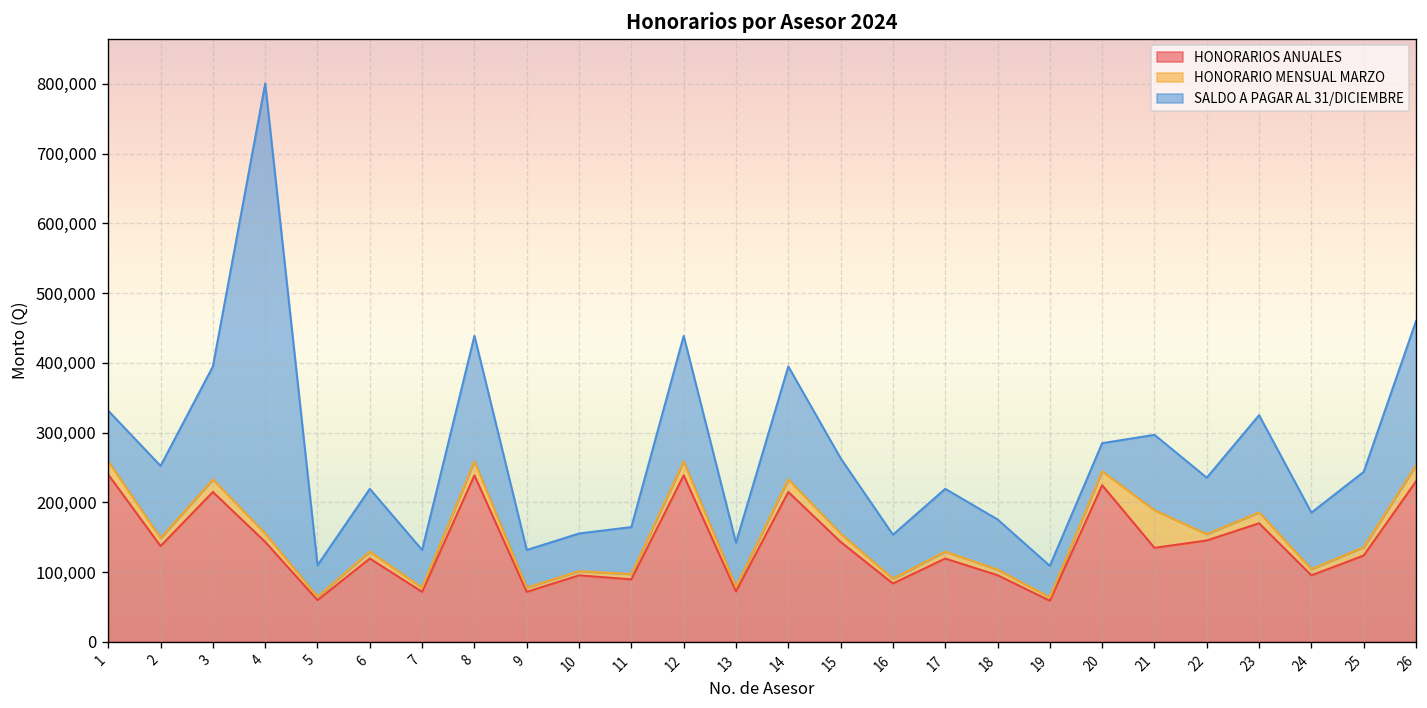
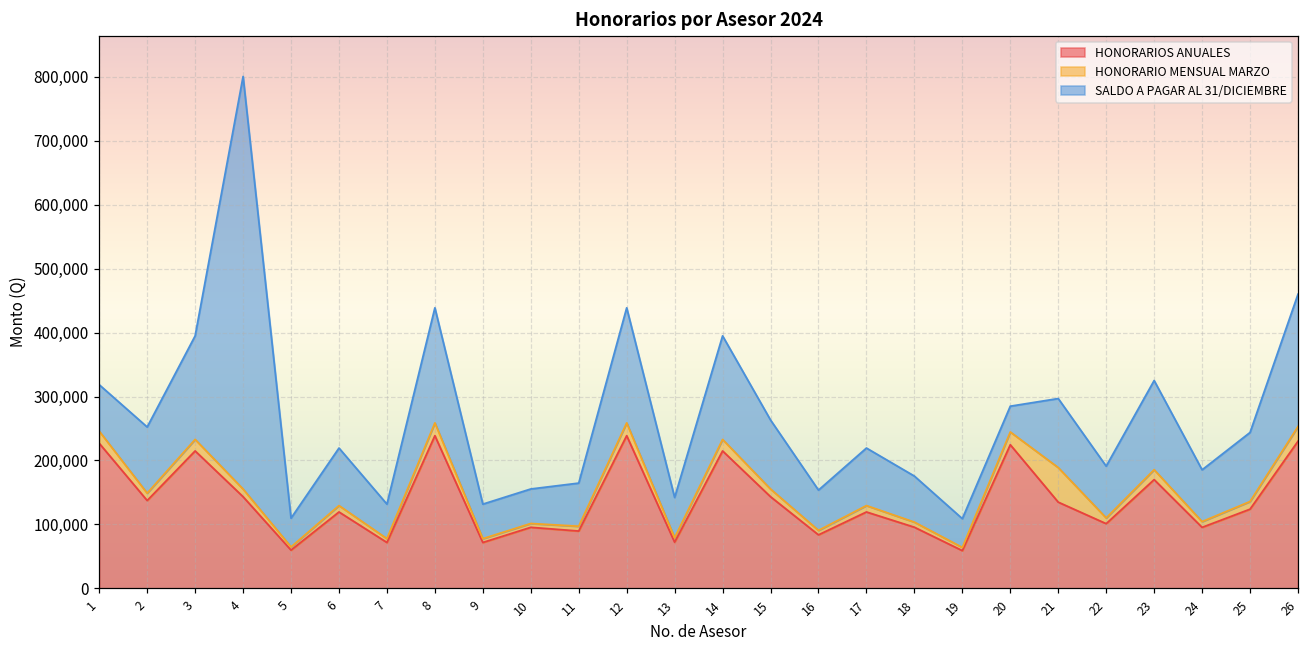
  {
    "HONORARIOS ANUALES": {
-     "1": "240,000",
+     "1": "230,000",
      "2": "140,000",
      "3": "210,000",
      "4": "140,000",
      "5": "60,000",
      "6": "120,000",
      "7": "70,000",
      "8": "240,000",
      "9": "70,000",
      "10": "100,000",
      "11": "90,000",
      "12": "240,000",
      "13": "70,000",
      "14": "210,000",
      "15": "140,000",
      "16": "80,000",
      "17": "120,000",
      "18": "100,000",
      "19": "60,000",
      "20": "220,000",
      "21": "130,000",
-     "22": "150,000",
+     "22": "100,000",
      "23": "170,000",
      "24": "100,000",
      "25": "120,000",
      "26": "230,000"
    },
    "HONORARIO MENSUAL MARZO": {
      "1": "20,000",
      "2": "10,000",
      "3": "20,000",
      "4": "10,000",
      "5": "10,000",
      "6": "10,000",
      "7": "10,000",
      "8": "20,000",
      "9": "10,000",
      "10": "10,000",
      "11": "10,000",
      "12": "20,000",
      "13": "10,000",
      "14": "20,000",
      "15": "10,000",
      "16": "10,000",
      "17": "10,000",
      "18": "10,000",
      "19": "10,000",
      "20": "20,000",
      "21": "50,000",
      "22": "10,000",
      "23": "20,000",
      "24": "10,000",
      "25": "10,000",
      "26": "20,000"
    },
    "SALDO A PAGAR AL 31/DICIEMBRE": {
      "1": "70,000",
      "2": "100,000",
      "3": "160,000",
      "4": "650,000",
      "5": "50,000",
      "6": "90,000",
      "7": "50,000",
      "8": "180,000",
      "9": "50,000",
      "10": "50,000",
      "11": "70,000",
      "12": "180,000",
      "13": "60,000",
      "14": "160,000",
      "15": "110,000",
      "16": "60,000",
      "17": "90,000",
      "18": "70,000",
      "19": "50,000",
      "20": "40,000",
      "21": "110,000",
      "22": "80,000",
      "23": "140,000",
      "24": "80,000",
      "25": "110,000",
      "26": "210,000"
    }
  }
